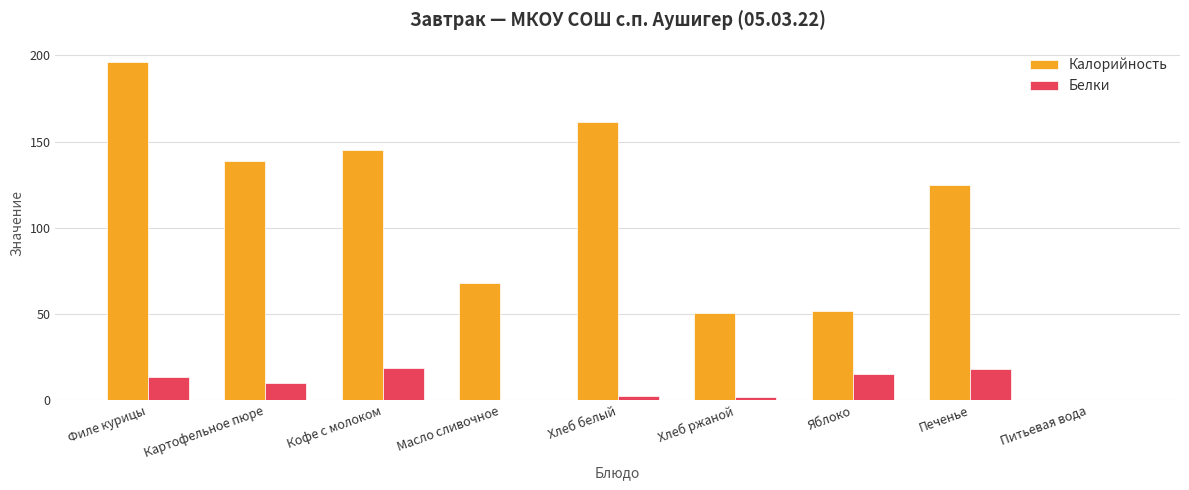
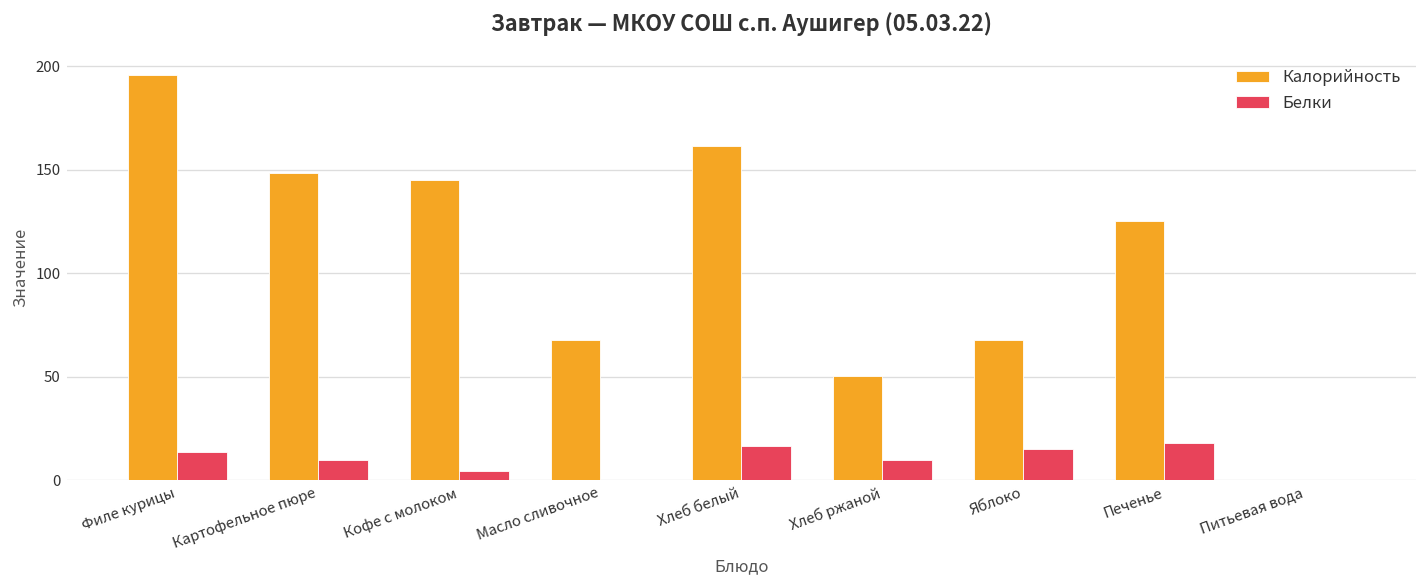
  {
    "Калорийность": {
      "Филе курицы": 196,
-     "Картофельное пюре": 139,
+     "Картофельное пюре": 149,
      "Кофе с молоком": 145,
      "Масло сливочное": 68,
      "Хлеб белый": 161,
      "Хлеб ржаной": 50,
-     "Яблоко": 52,
+     "Яблоко": 68,
      "Печенье": 125,
      "Питьевая вода": 0
    },
    "Белки": {
      "Филе курицы": 14,
      "Картофельное пюре": 10,
-     "Кофе с молоком": 19,
+     "Кофе с молоком": 5,
      "Масло сливочное": 0,
-     "Хлеб белый": 3,
-     "Хлеб ржаной": 2,
+     "Хлеб белый": 17,
+     "Хлеб ржаной": 10,
      "Яблоко": 15,
      "Печенье": 18,
      "Питьевая вода": 0
    }
  }
